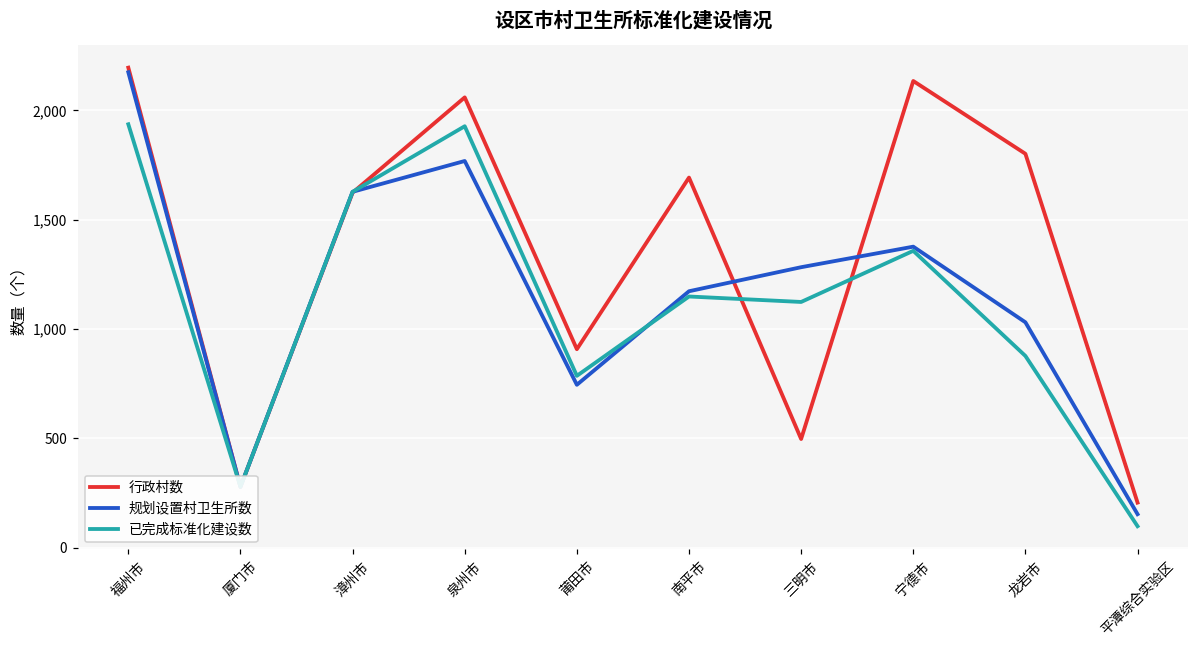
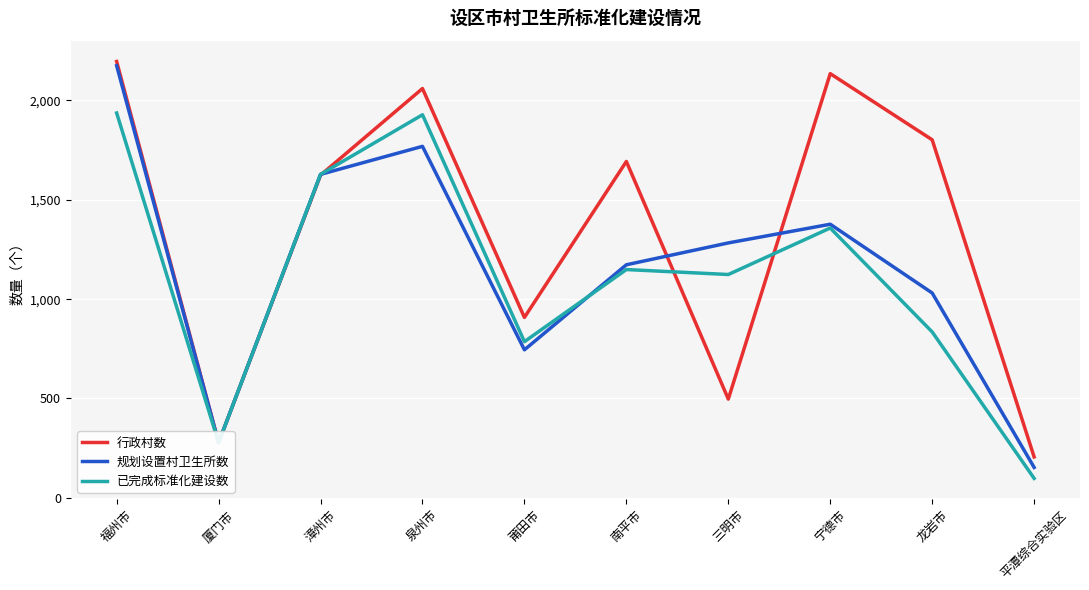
  {
    "行政村数": {
      "福州市": "2,200",
      "泉州市": "2,060",
      "莆田市": "910",
      "南平市": "1,690",
      "三明市": "500",
      "宁德市": "2,140",
      "龙岩市": "1,800",
      "平潭综合实验区": "210"
    },
    "规划设置村卫生所数": {
      "福州市": "2,180",
      "泉州市": "1,770",
      "莆田市": "750",
      "南平市": "1,170",
      "三明市": "1,280",
      "宁德市": "1,380",
      "龙岩市": "1,030",
      "平潭综合实验区": "150"
    },
    "已完成标准化建设数": {
      "福州市": "1,940",
      "泉州市": "1,930",
      "莆田市": "790",
      "南平市": "1,150",
      "三明市": "1,120",
      "宁德市": "1,360",
-     "龙岩市": "880",
+     "龙岩市": "840",
      "平潭综合实验区": "100"
    }
  }
